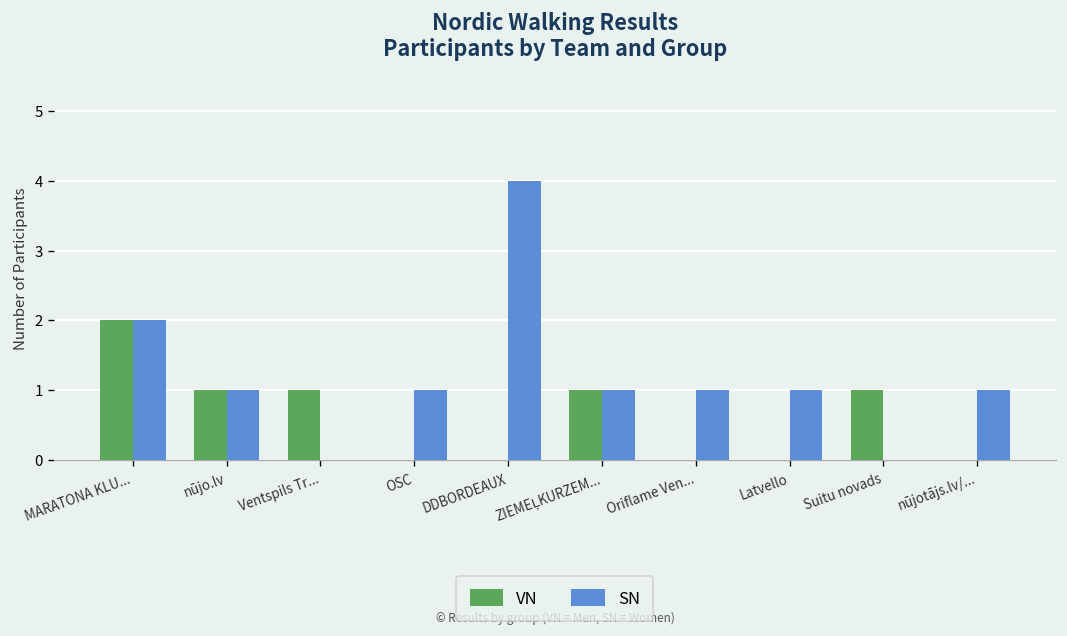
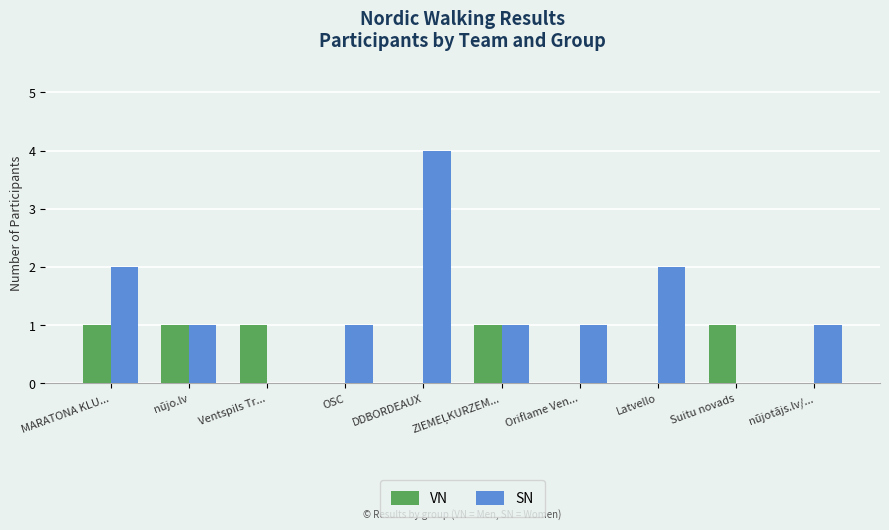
  {
    "VN": {
-     "MARATONA KLU...": 2,
+     "MARATONA KLU...": 1,
      "nūjo.lv": 1,
      "Ventspils Tr...": 1,
      "OSC": 0,
      "DDBORDEAUX": 0,
      "ZIEMEĻKURZEM...": 1,
      "Oriflame Ven...": 0,
      "Latvello": 0,
      "Suitu novads": 1,
      "nūjotājs.lv/...": 0
    },
    "SN": {
      "MARATONA KLU...": 2,
      "nūjo.lv": 1,
      "Ventspils Tr...": 0,
      "OSC": 1,
      "DDBORDEAUX": 4,
      "ZIEMEĻKURZEM...": 1,
      "Oriflame Ven...": 1,
-     "Latvello": 1,
+     "Latvello": 2,
      "Suitu novads": 0,
      "nūjotājs.lv/...": 1
    }
  }
